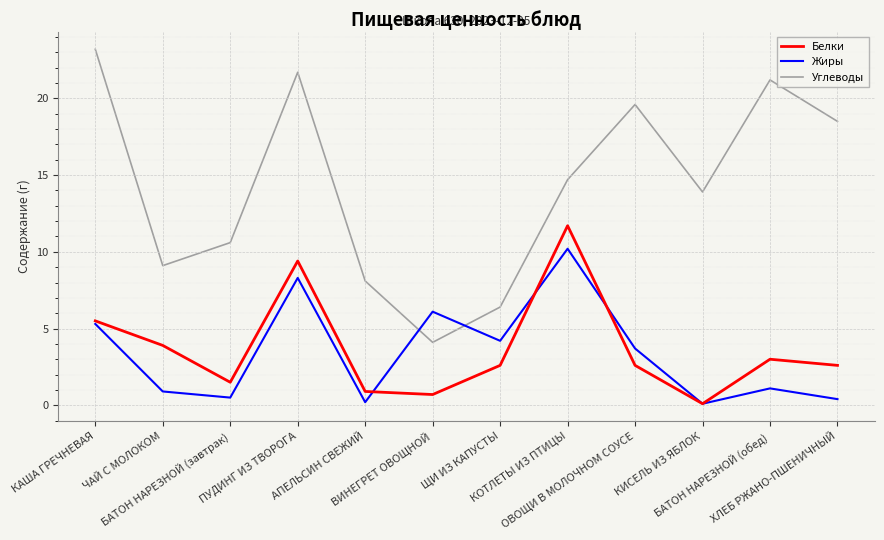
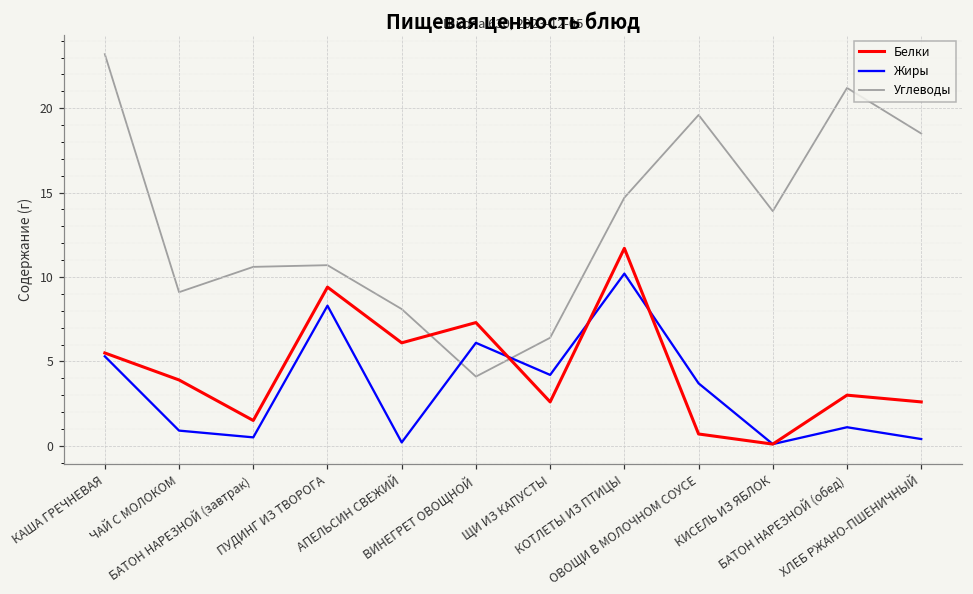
  {
    "Белки": {
      "КАША ГРЕЧНЕВАЯ": 5.5,
      "ЧАЙ С МОЛОКОМ": 3.9,
      "БАТОН НАРЕЗНОЙ (завтрак)": 1.5,
      "ПУДИНГ ИЗ ТВОРОГА": 9.4,
-     "АПЕЛЬСИН СВЕЖИЙ": 0.9,
-     "ВИНЕГРЕТ ОВОЩНОЙ": 0.7,
+     "АПЕЛЬСИН СВЕЖИЙ": 6.1,
+     "ВИНЕГРЕТ ОВОЩНОЙ": 7.3,
      "ЩИ ИЗ КАПУСТЫ": 2.6,
      "КОТЛЕТЫ ИЗ ПТИЦЫ": 11.7,
-     "ОВОЩИ В МОЛОЧНОМ СОУСЕ": 2.6,
+     "ОВОЩИ В МОЛОЧНОМ СОУСЕ": 0.7,
      "БАТОН НАРЕЗНОЙ (обед)": 3.0,
      "ХЛЕБ РЖАНО-ПШЕНИЧНЫЙ": 2.6
    },
    "Жиры": {
      "КАША ГРЕЧНЕВАЯ": 5.3,
      "ЧАЙ С МОЛОКОМ": 0.9,
      "БАТОН НАРЕЗНОЙ (завтрак)": 0.5,
      "ПУДИНГ ИЗ ТВОРОГА": 8.3,
      "АПЕЛЬСИН СВЕЖИЙ": 0.2,
      "ВИНЕГРЕТ ОВОЩНОЙ": 6.1,
      "ЩИ ИЗ КАПУСТЫ": 4.2,
      "КОТЛЕТЫ ИЗ ПТИЦЫ": 10.2,
      "ОВОЩИ В МОЛОЧНОМ СОУСЕ": 3.7,
      "БАТОН НАРЕЗНОЙ (обед)": 1.1,
      "ХЛЕБ РЖАНО-ПШЕНИЧНЫЙ": 0.4
    },
    "Углеводы": {
      "КАША ГРЕЧНЕВАЯ": 23.2,
      "ЧАЙ С МОЛОКОМ": 9.1,
      "БАТОН НАРЕЗНОЙ (завтрак)": 10.6,
-     "ПУДИНГ ИЗ ТВОРОГА": 21.7,
+     "ПУДИНГ ИЗ ТВОРОГА": 10.7,
      "АПЕЛЬСИН СВЕЖИЙ": 8.1,
      "ВИНЕГРЕТ ОВОЩНОЙ": 4.1,
      "ЩИ ИЗ КАПУСТЫ": 6.4,
      "КОТЛЕТЫ ИЗ ПТИЦЫ": 14.7,
      "ОВОЩИ В МОЛОЧНОМ СОУСЕ": 19.6,
      "КИСЕЛЬ ИЗ ЯБЛОК": 13.9,
      "БАТОН НАРЕЗНОЙ (обед)": 21.2,
      "ХЛЕБ РЖАНО-ПШЕНИЧНЫЙ": 18.5
    }
  }
